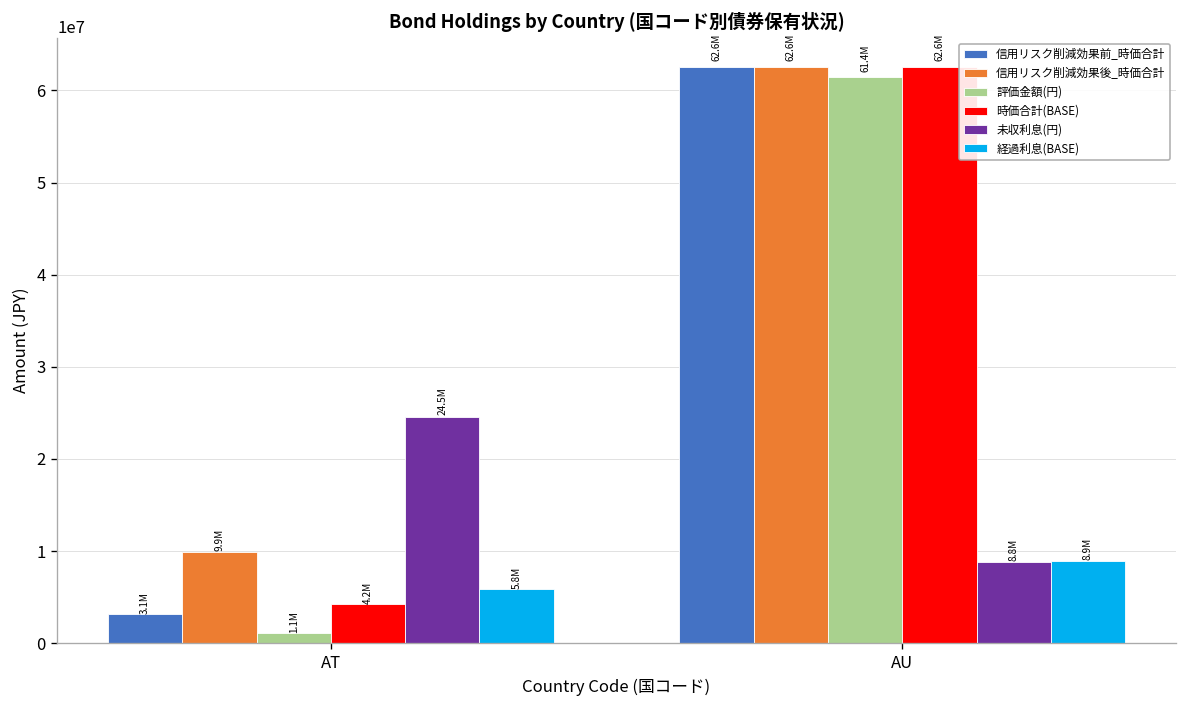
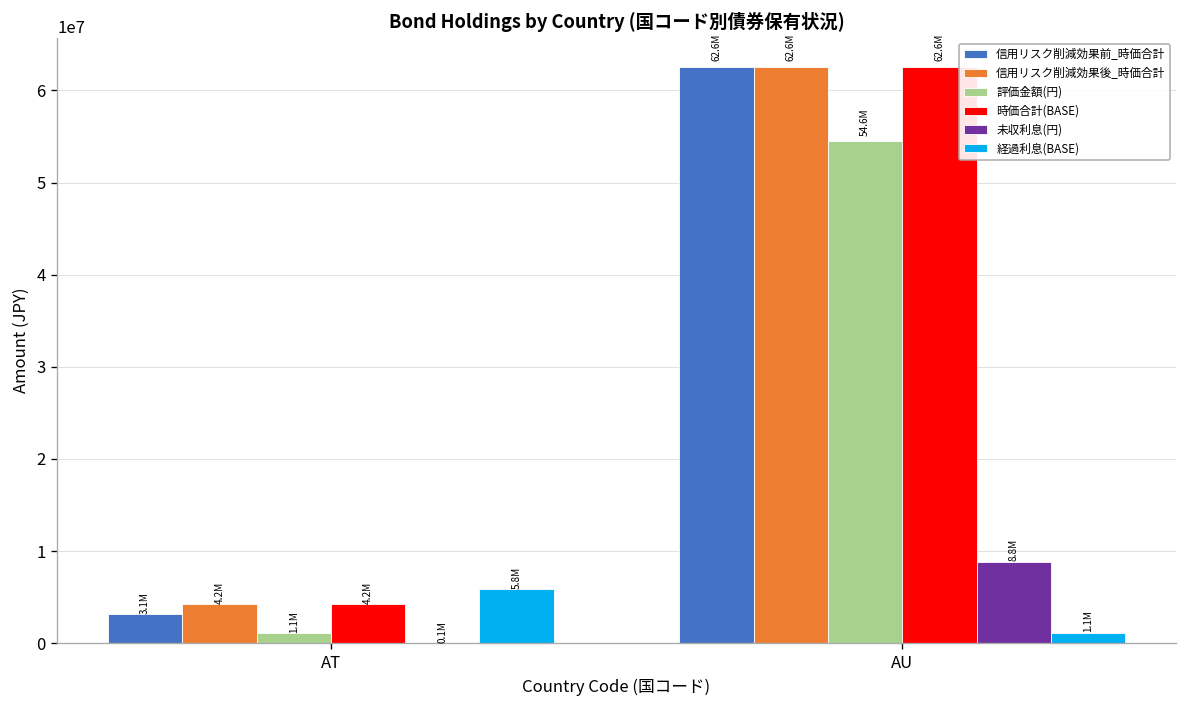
  {
    "信用リスク削減効果前_時価合計": {
      "AT": "3.1M",
      "AU": "62.6M"
    },
    "信用リスク削減効果後_時価合計": {
-     "AT": "9.9M",
+     "AT": "4.2M",
      "AU": "62.6M"
    },
    "評価金額(円)": {
      "AT": "1.1M",
-     "AU": "61.4M"
+     "AU": "54.6M"
    },
    "時価合計(BASE)": {
      "AT": "4.2M",
      "AU": "62.6M"
    },
    "未収利息(円)": {
-     "AT": "24.5M",
+     "AT": "0.1M",
      "AU": "8.8M"
    },
    "経過利息(BASE)": {
      "AT": "5.8M",
-     "AU": "8.9M"
+     "AU": "1.1M"
    }
  }
